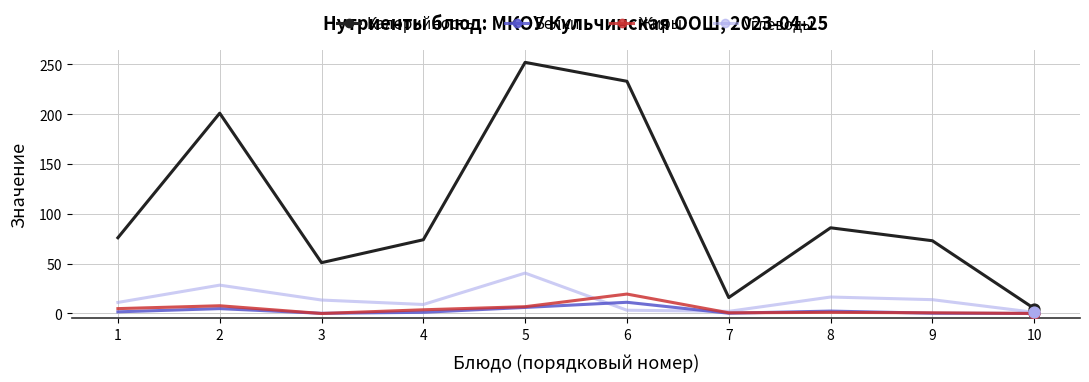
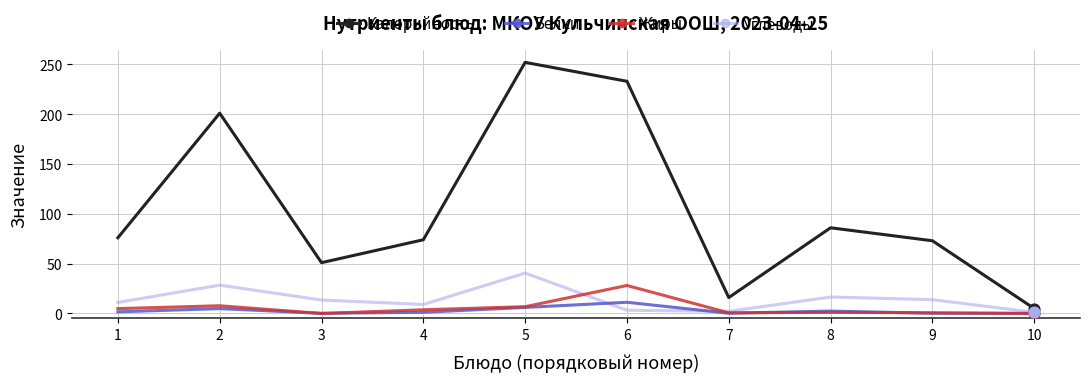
  {
    "Жиры": {
      "1": 0,
      "2": 10,
-     "6": 20
+     "6": 30
    }
  }
